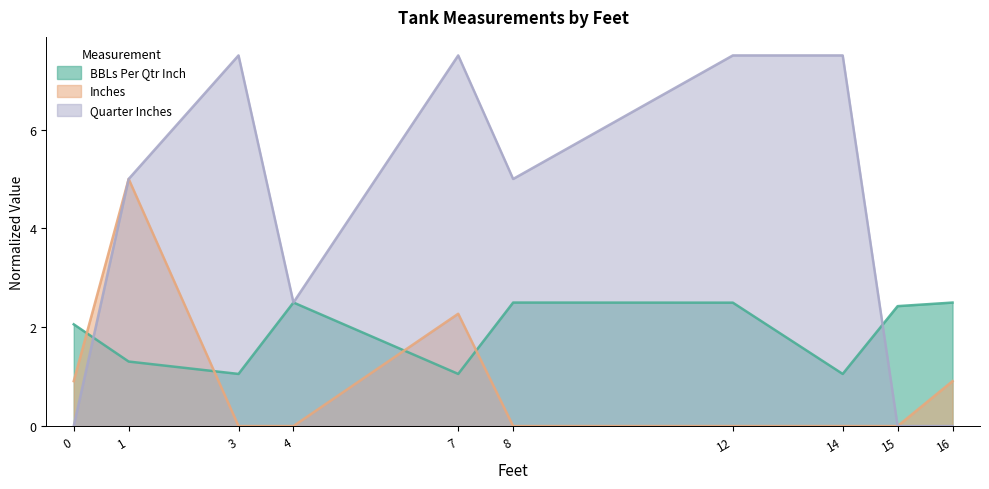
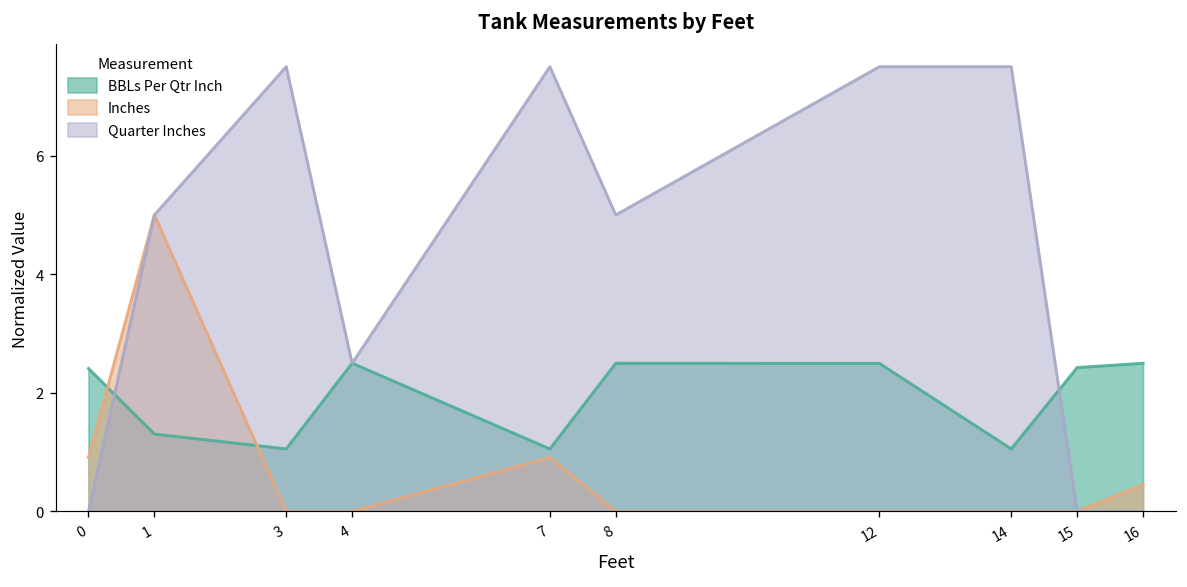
  {
    "BBLs Per Qtr Inch": {
-     "0": 2.1,
+     "0": 2.4,
      "1": 1.3,
      "3": 1.1,
      "7": 1.1,
      "8": 2.5,
      "12": 2.5,
      "14": 1.1,
      "15": 2.4,
      "16": 2.5
    },
    "Inches": {
      "0": 0.9,
      "3": 0.0,
      "4": 0.0,
-     "7": 2.3,
+     "7": 0.9,
      "8": 0.0,
      "12": 0.0,
      "14": 0.0,
-     "16": 0.9
+     "16": 0.5
    },
    "Quarter Inches": {
      "0": 0.0,
      "3": 7.5,
      "7": 7.5,
      "8": 5.0,
      "12": 7.5,
      "14": 7.5,
      "16": 0.0
    }
  }
